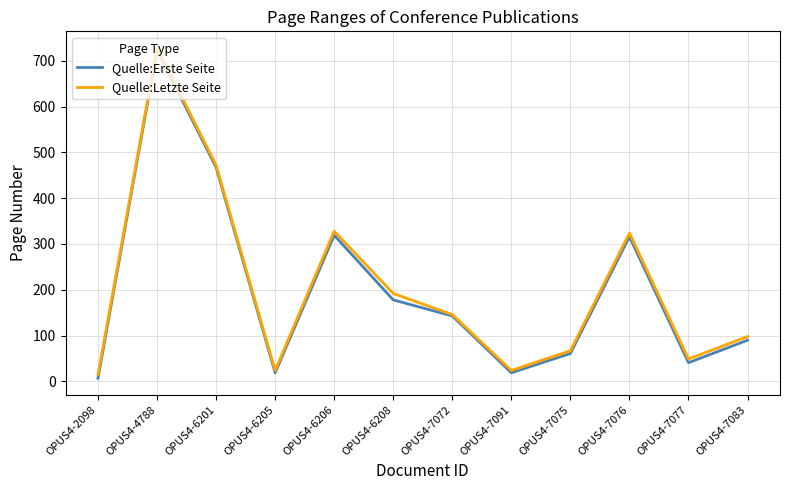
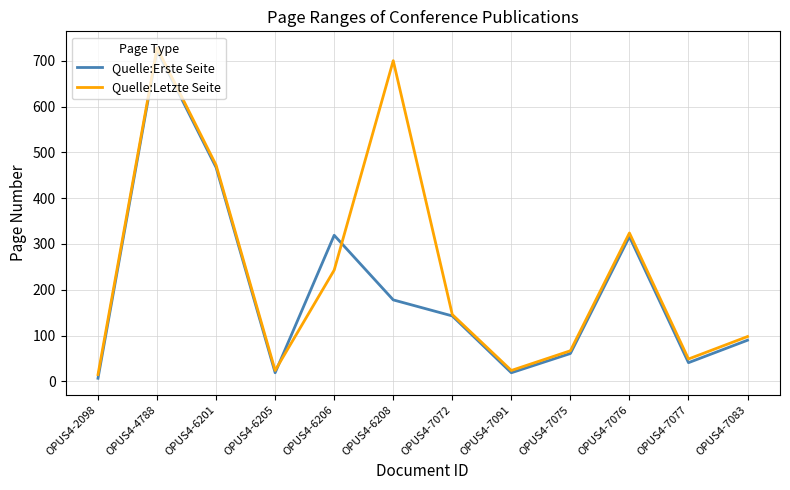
  {
    "Quelle:Erste Seite": {
      "OPUS4-2098": 10,
      "OPUS4-6206": 320,
      "OPUS4-6208": 180,
      "OPUS4-7075": 60,
      "OPUS4-7076": 320,
      "OPUS4-7077": 40,
      "OPUS4-7083": 90
    },
    "Quelle:Letzte Seite": {
      "OPUS4-2098": 20,
-     "OPUS4-6206": 330,
-     "OPUS4-6208": 190,
+     "OPUS4-6206": 240,
+     "OPUS4-6208": 700,
      "OPUS4-7075": 70,
      "OPUS4-7076": 320,
      "OPUS4-7077": 50,
      "OPUS4-7083": 100
    }
  }
